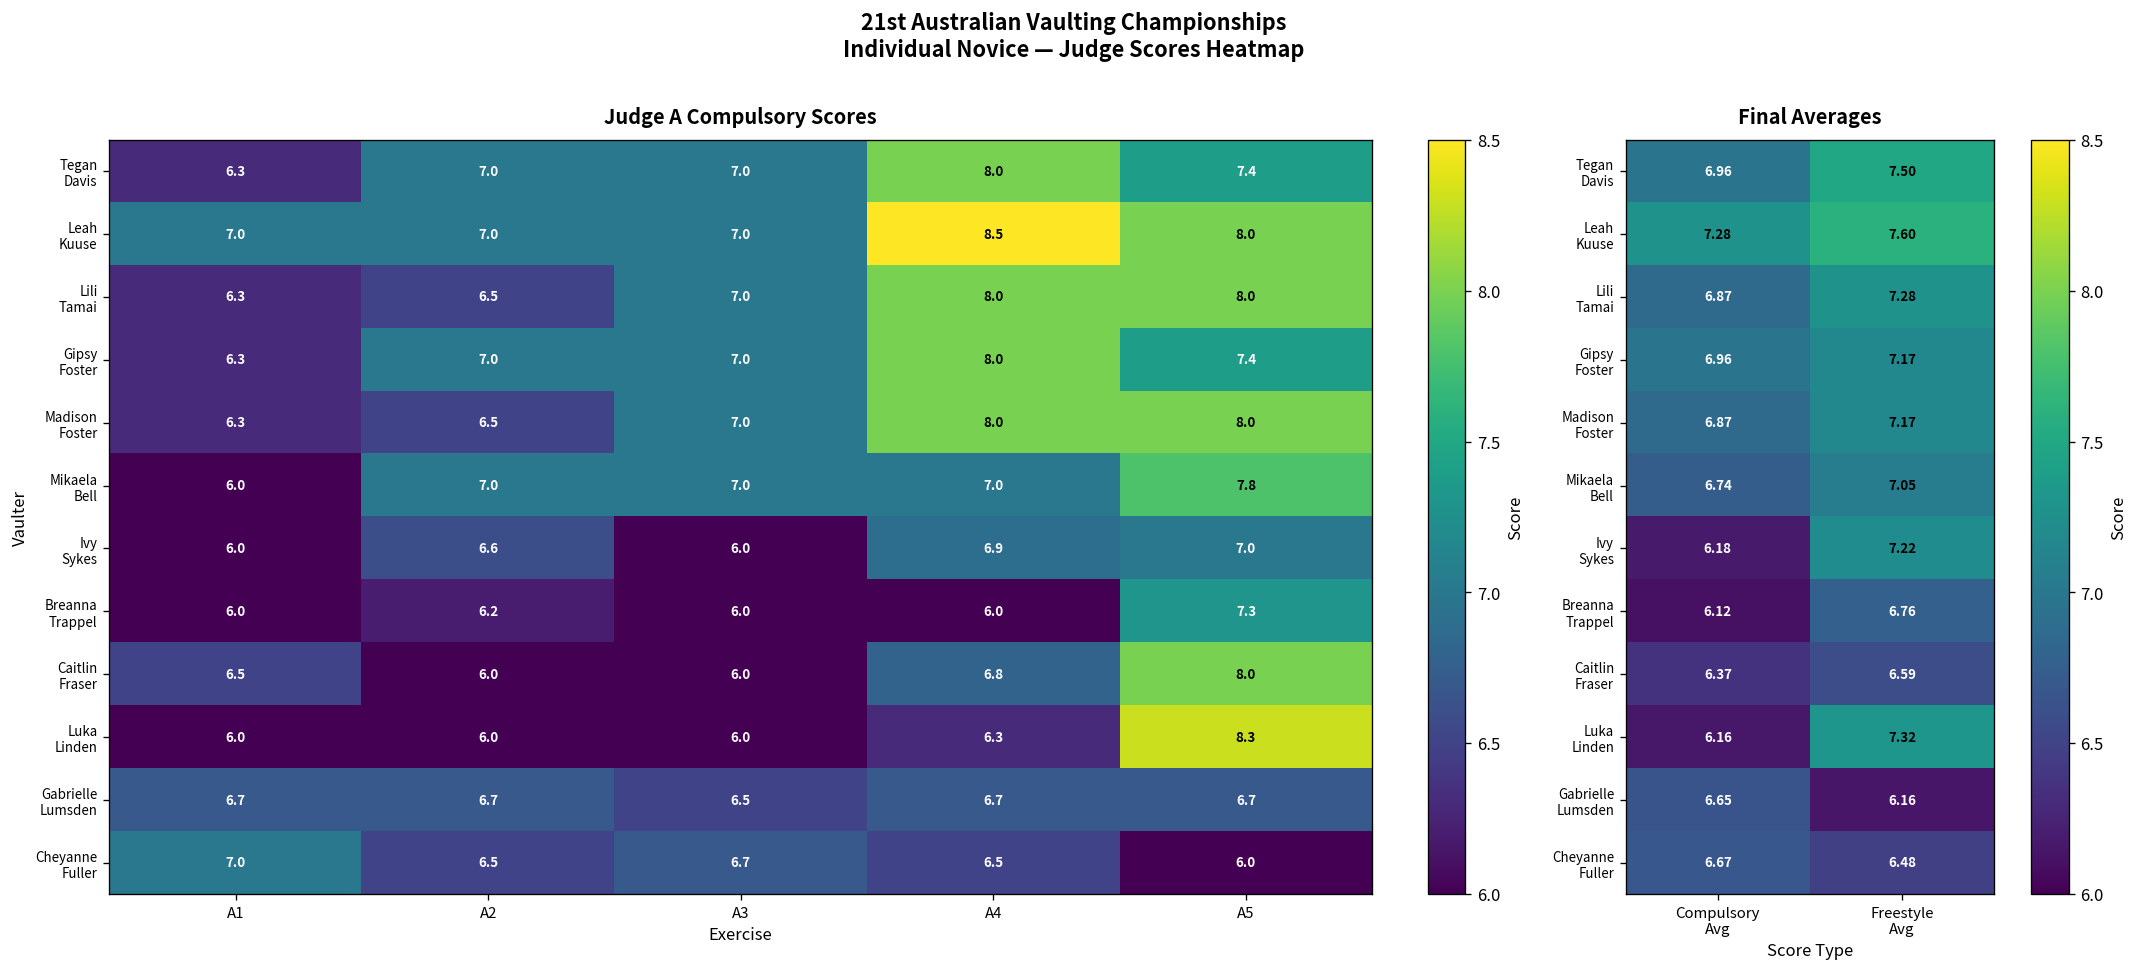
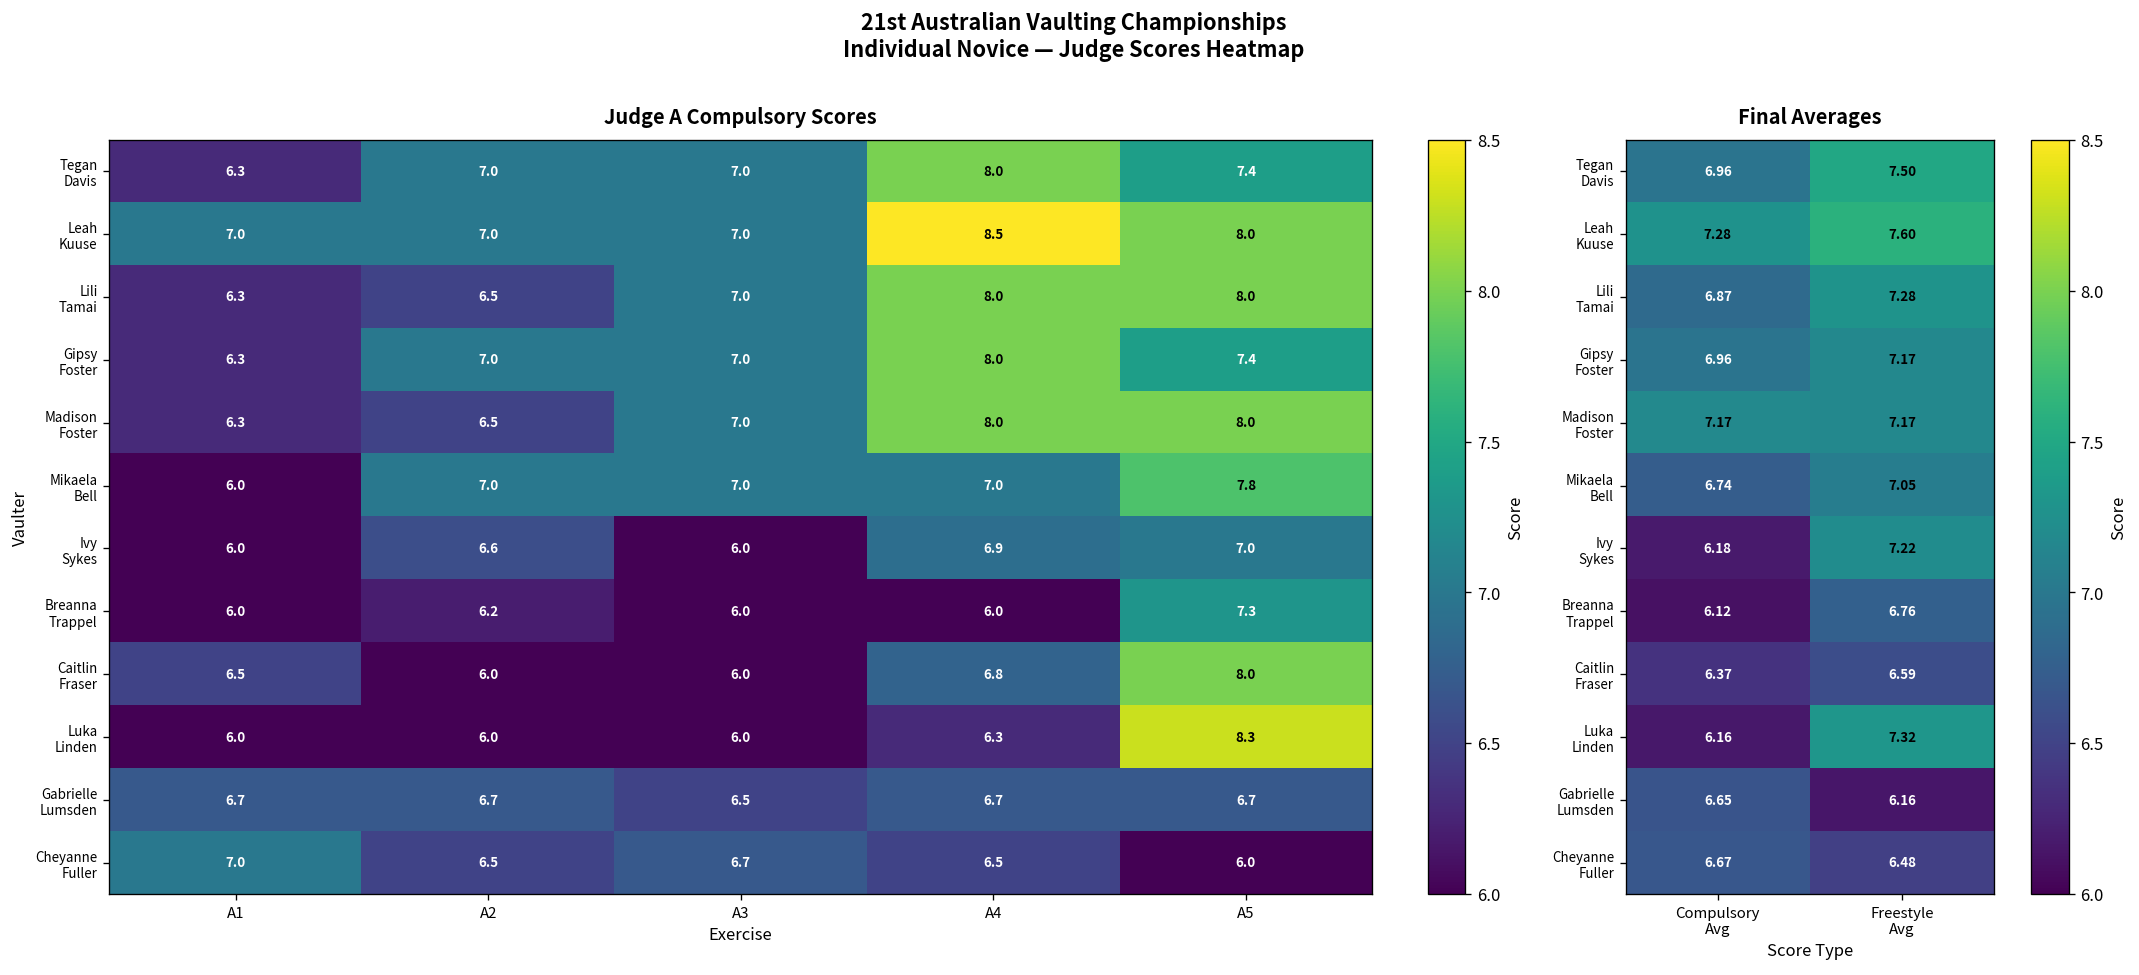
  {
    "Judge A Compulsory Scores": {
      "Tegan Davis": {
        "A1": 6.3,
        "A2": 7.0,
        "A3": 7.0,
        "A4": 8.0,
        "A5": 7.4
      },
      "Leah Kuuse": {
        "A1": 7.0,
        "A2": 7.0,
        "A3": 7.0,
        "A4": 8.5,
        "A5": 8.0
      },
      "Lili Tamai": {
        "A1": 6.3,
        "A2": 6.5,
        "A3": 7.0,
        "A4": 8.0,
        "A5": 8.0
      },
      "Gipsy Foster": {
        "A1": 6.3,
        "A2": 7.0,
        "A3": 7.0,
        "A4": 8.0,
        "A5": 7.4
      },
      "Madison Foster": {
        "A1": 6.3,
        "A2": 6.5,
        "A3": 7.0,
        "A4": 8.0,
        "A5": 8.0
      },
      "Mikaela Bell": {
        "A1": 6.0,
        "A2": 7.0,
        "A3": 7.0,
        "A4": 7.0,
        "A5": 7.8
      },
      "Ivy Sykes": {
        "A1": 6.0,
        "A2": 6.6,
        "A3": 6.0,
        "A4": 6.9,
        "A5": 7.0
      },
      "Breanna Trappel": {
        "A1": 6.0,
        "A2": 6.2,
        "A3": 6.0,
        "A4": 6.0,
        "A5": 7.3
      },
      "Caitlin Fraser": {
        "A1": 6.5,
        "A2": 6.0,
        "A3": 6.0,
        "A4": 6.8,
        "A5": 8.0
      },
      "Luka Linden": {
        "A1": 6.0,
        "A2": 6.0,
        "A3": 6.0,
        "A4": 6.3,
        "A5": 8.3
      },
      "Gabrielle Lumsden": {
        "A1": 6.7,
        "A2": 6.7,
        "A3": 6.5,
        "A4": 6.7,
        "A5": 6.7
      },
      "Cheyanne Fuller": {
        "A1": 7.0,
        "A2": 6.5,
        "A3": 6.7,
        "A4": 6.5,
        "A5": 6.0
      }
    },
    "Final Averages": {
      "Tegan Davis": {
        "Compulsory Avg": 6.96,
        "Freestyle Avg": 7.50
      },
      "Leah Kuuse": {
        "Compulsory Avg": 7.28,
        "Freestyle Avg": 7.60
      },
      "Lili Tamai": {
        "Compulsory Avg": 6.87,
        "Freestyle Avg": 7.28
      },
      "Gipsy Foster": {
        "Compulsory Avg": 6.96,
        "Freestyle Avg": 7.17
      },
      "Madison Foster": {
-       "Compulsory Avg": 6.87,
+       "Compulsory Avg": 7.17,
        "Freestyle Avg": 7.17
      },
      "Mikaela Bell": {
        "Compulsory Avg": 6.74,
        "Freestyle Avg": 7.05
      },
      "Ivy Sykes": {
        "Compulsory Avg": 6.18,
        "Freestyle Avg": 7.22
      },
      "Breanna Trappel": {
        "Compulsory Avg": 6.12,
        "Freestyle Avg": 6.76
      },
      "Caitlin Fraser": {
        "Compulsory Avg": 6.37,
        "Freestyle Avg": 6.59
      },
      "Luka Linden": {
        "Compulsory Avg": 6.16,
        "Freestyle Avg": 7.32
      },
      "Gabrielle Lumsden": {
        "Compulsory Avg": 6.65,
        "Freestyle Avg": 6.16
      },
      "Cheyanne Fuller": {
        "Compulsory Avg": 6.67,
        "Freestyle Avg": 6.48
      }
    }
  }
